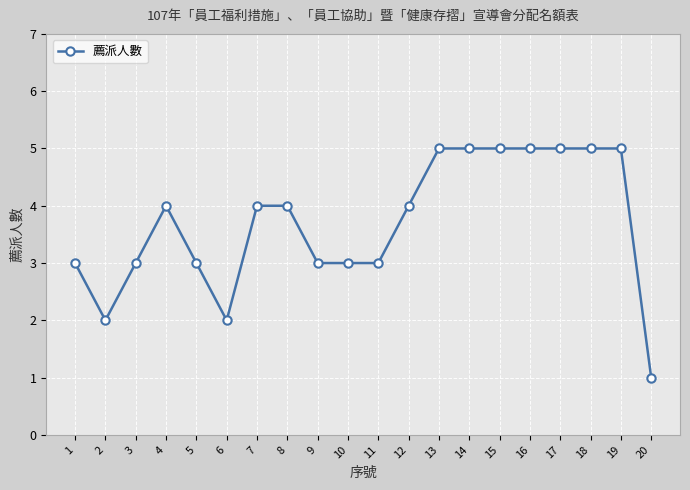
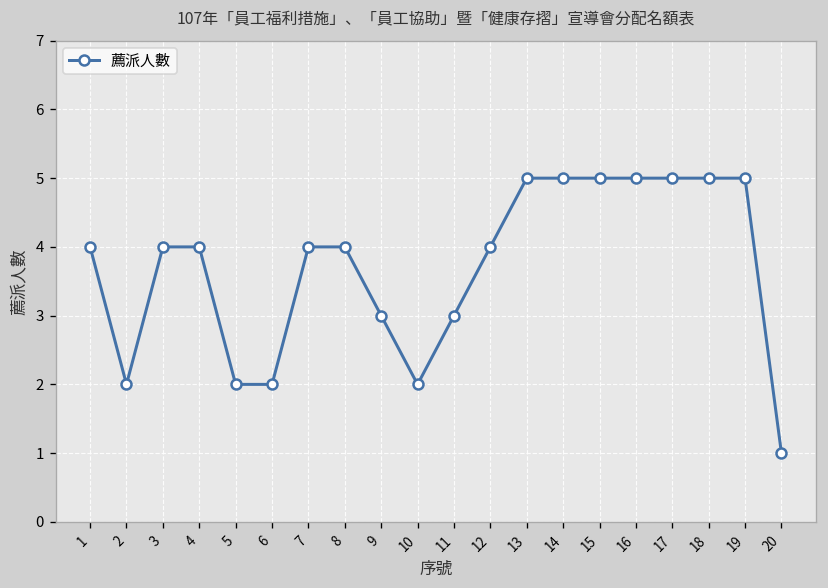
  {
-   "1": 3,
+   "1": 4,
    "2": 2,
-   "3": 3,
+   "3": 4,
    "4": 4,
-   "5": 3,
+   "5": 2,
    "6": 2,
    "7": 4,
    "8": 4,
    "9": 3,
-   "10": 3,
+   "10": 2,
    "11": 3,
    "12": 4,
    "13": 5,
    "14": 5,
    "15": 5,
    "16": 5,
    "17": 5,
    "18": 5,
    "19": 5,
    "20": 1
  }
